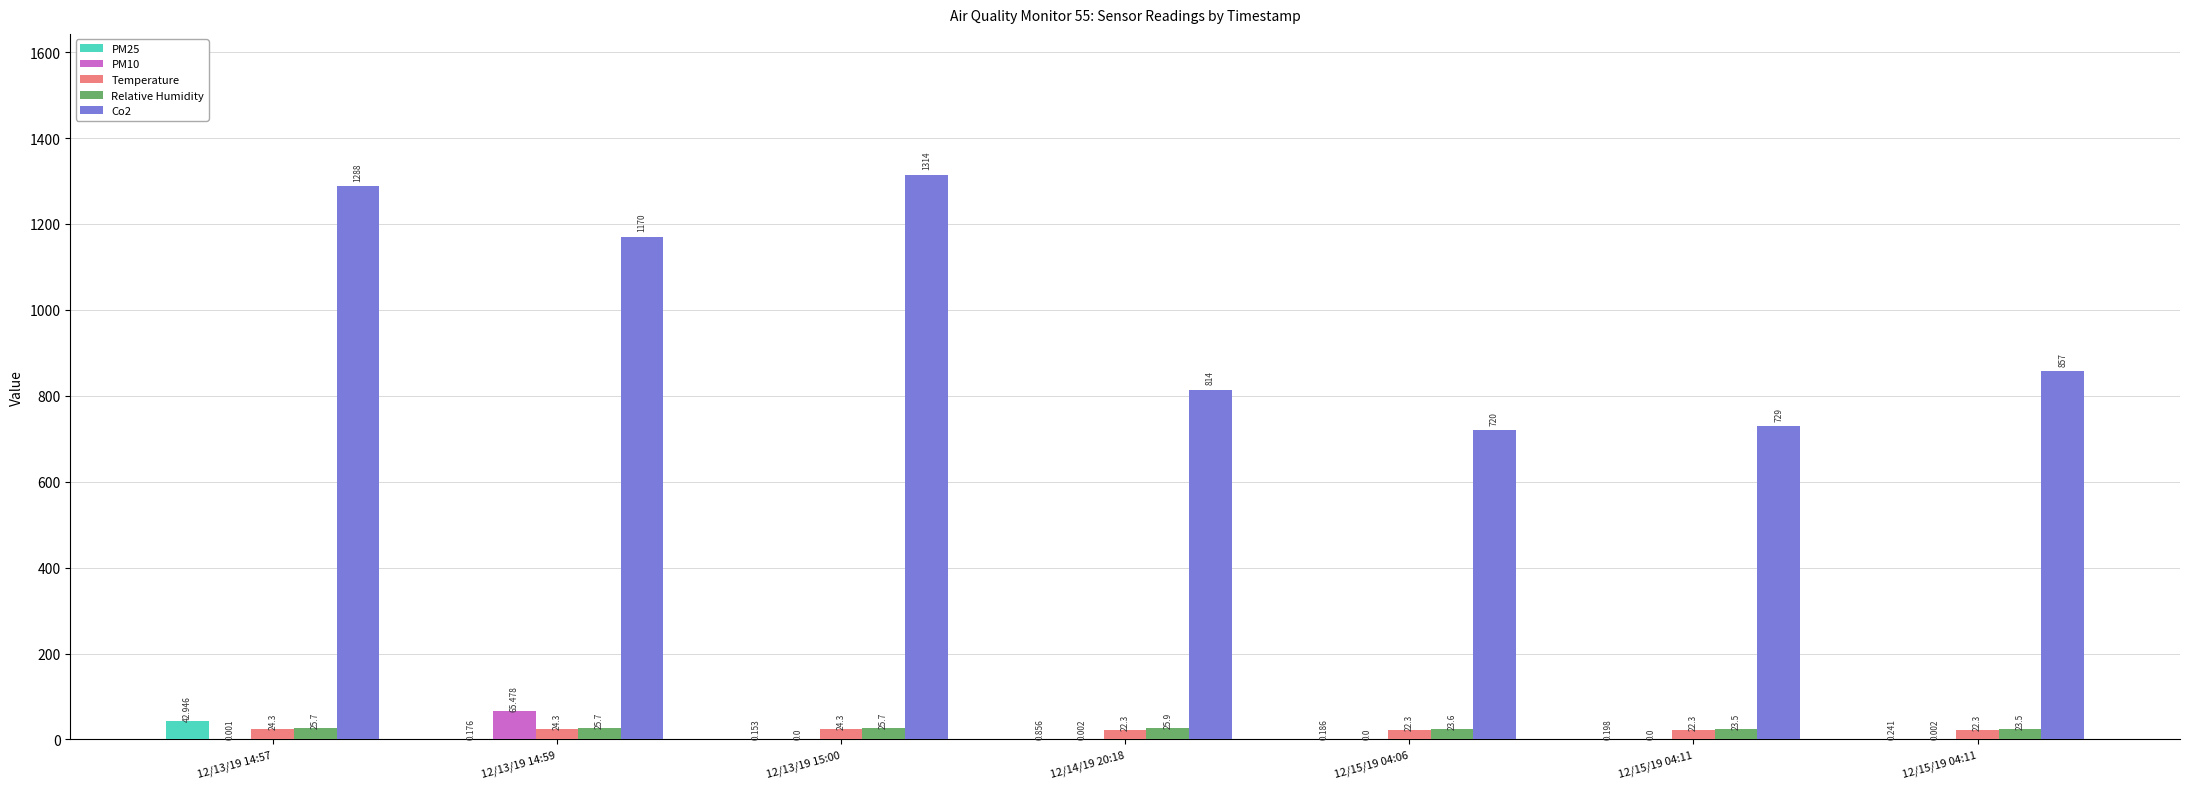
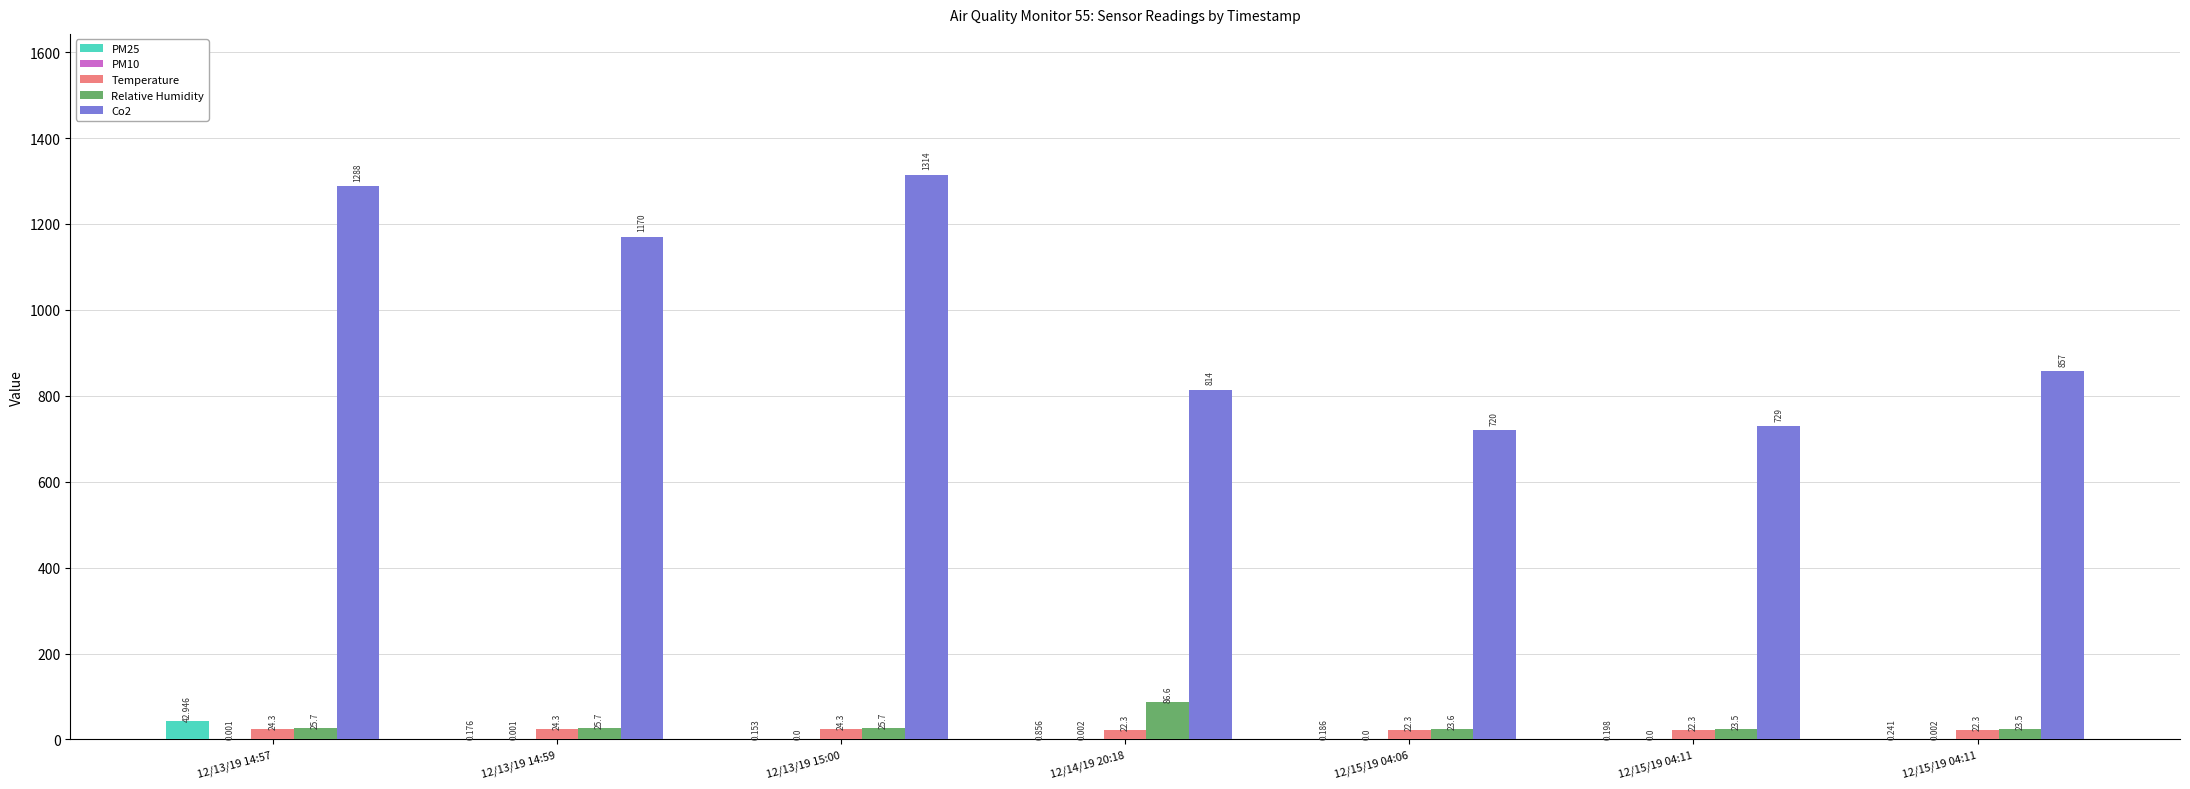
  {
    "PM25": {
      "12/13/19 14:57": 42.946,
      "12/13/19 14:59": 0.176,
      "12/13/19 15:00": 0.153,
      "12/14/19 20:18": 0.856,
      "12/15/19 04:06": 0.186
    },
    "PM10": {
      "12/13/19 14:57": 0.001,
-     "12/13/19 14:59": 65.478,
+     "12/13/19 14:59": 0.001,
      "12/13/19 15:00": 0.0,
      "12/14/19 20:18": 0.002,
      "12/15/19 04:06": 0.0
    },
    "Temperature": {
      "12/13/19 14:57": 24.3,
      "12/13/19 14:59": 24.3,
      "12/13/19 15:00": 24.3,
      "12/14/19 20:18": 22.3,
      "12/15/19 04:06": 22.3
    },
    "Relative Humidity": {
      "12/13/19 14:57": 25.7,
      "12/13/19 14:59": 25.7,
      "12/13/19 15:00": 25.7,
-     "12/14/19 20:18": 25.9,
+     "12/14/19 20:18": 86.6,
      "12/15/19 04:06": 23.6
    },
    "Co2": {
      "12/13/19 14:57": 1288,
      "12/13/19 14:59": 1170,
      "12/13/19 15:00": 1314,
      "12/14/19 20:18": 814,
      "12/15/19 04:06": 720
    }
  }
